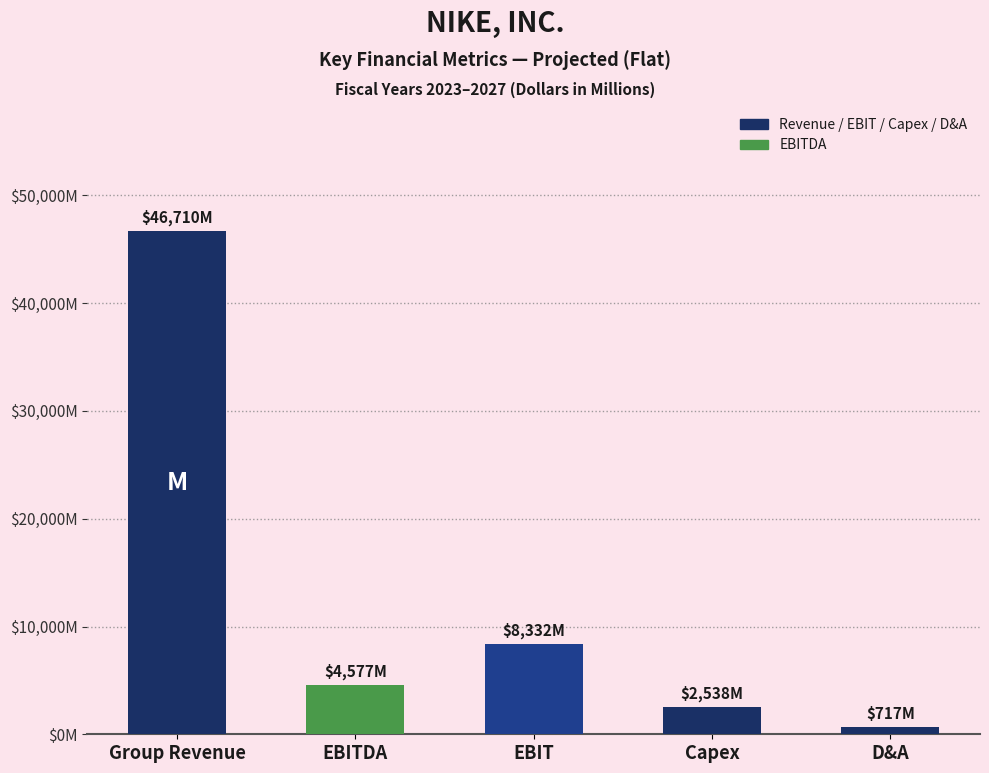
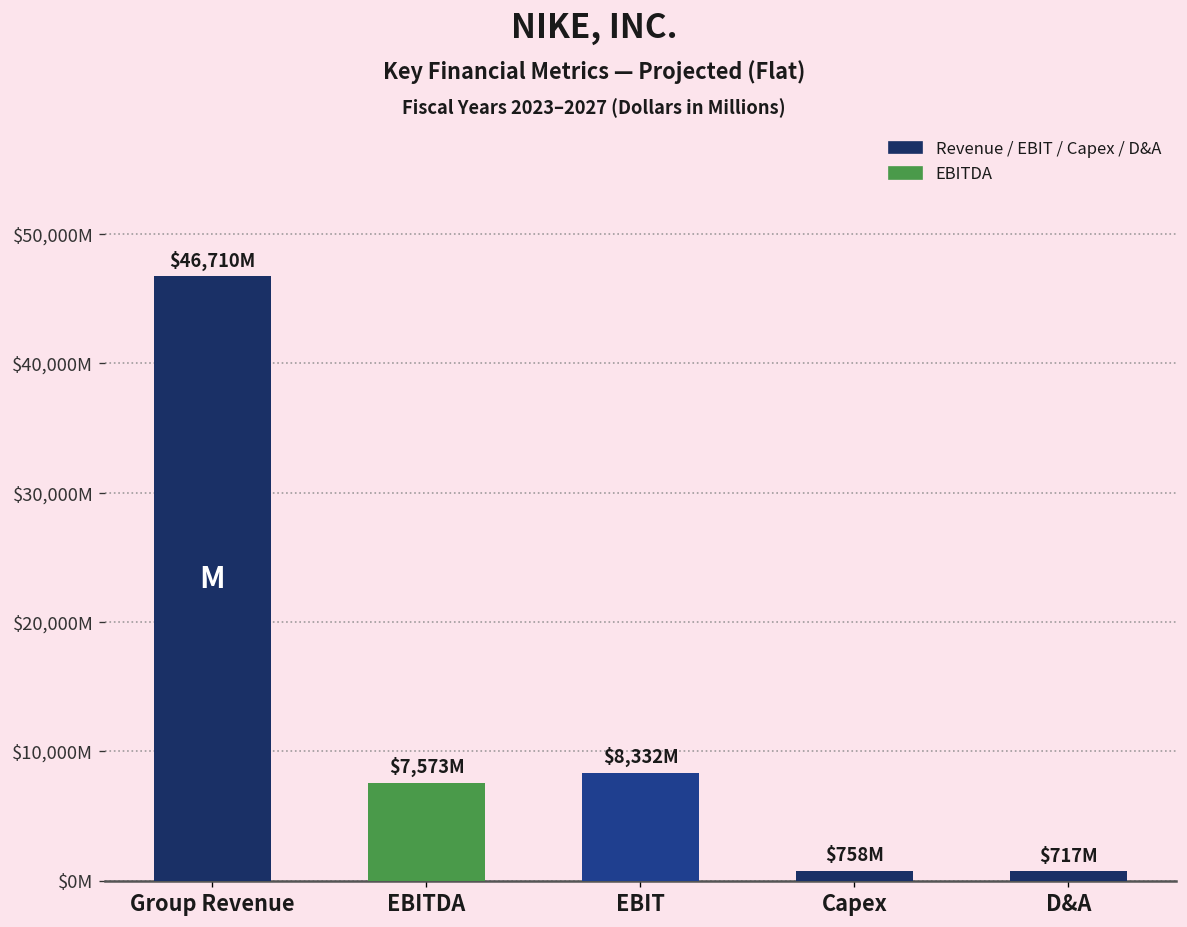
  {
    "Group Revenue": "$46,710M",
-   "EBITDA": "$4,577M",
+   "EBITDA": "$7,573M",
    "EBIT": "$8,332M",
-   "Capex": "$2,538M",
+   "Capex": "$758M",
    "D&A": "$717M"
  }
